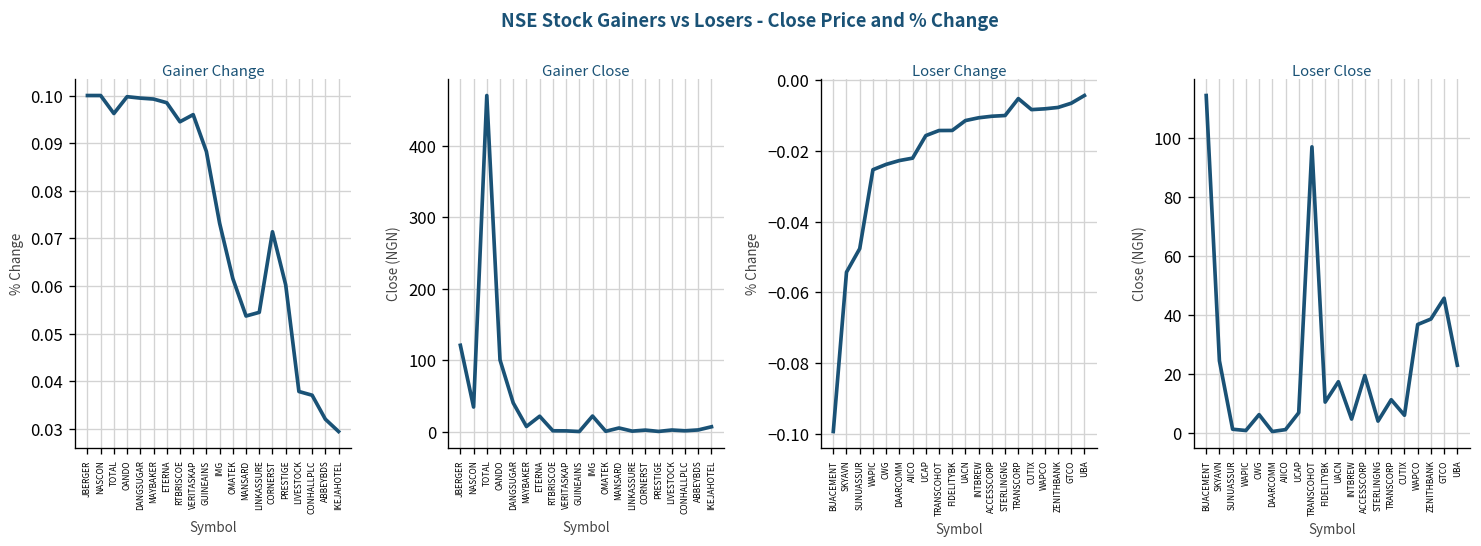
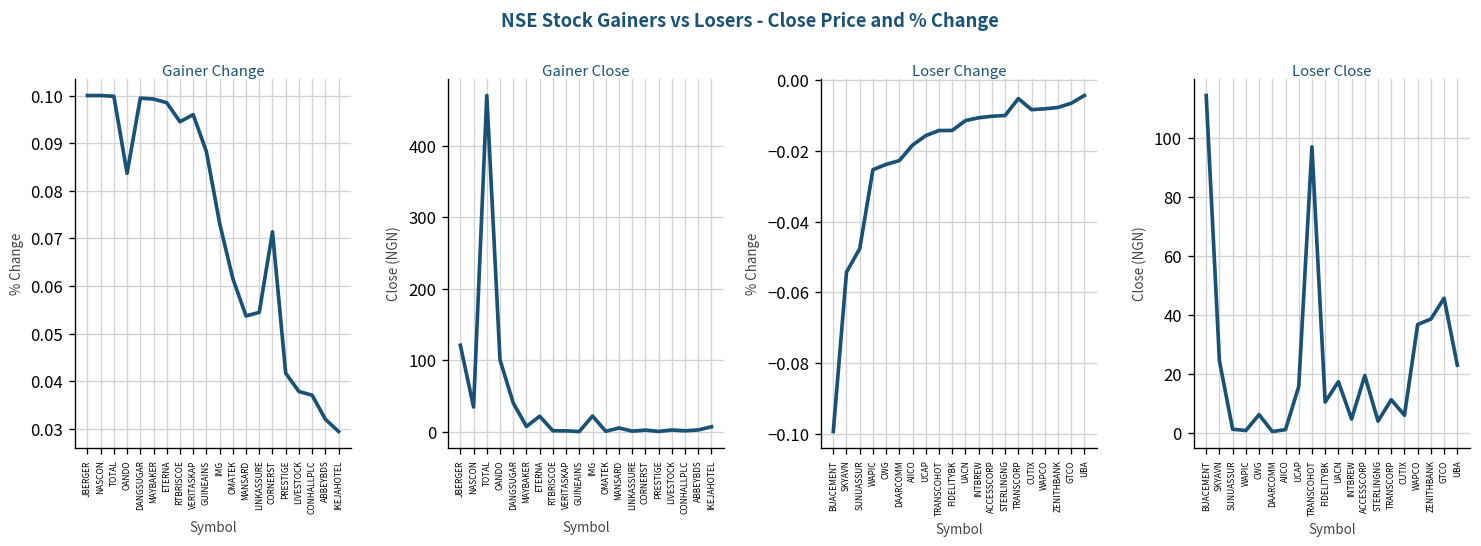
  {
    "Gainer Change": {
      "JBERGER": 0.100,
      "NASCON": 0.100,
-     "TOTAL": 0.096,
-     "OANDO": 0.100,
+     "TOTAL": 0.100,
+     "OANDO": 0.084,
      "DANGSUGAR": 0.099,
      "MAYBAKER": 0.099,
      "ETERNA": 0.098,
      "RTBRISCOE": 0.094,
      "VERITASKAP": 0.096,
      "GUINEAINS": 0.088,
      "IMG": 0.073,
      "OMATEK": 0.062,
      "MANSARD": 0.054,
      "LINKASSURE": 0.054,
      "CORNERST": 0.071,
-     "PRESTIGE": 0.060,
+     "PRESTIGE": 0.042,
      "LIVESTOCK": 0.038,
      "CONHALLPLC": 0.037,
      "ABBEYBDS": 0.032,
      "IKEJAHOTEL": 0.029
    },
    "Gainer Close": {
      "JBERGER": 120,
      "NASCON": 30,
      "TOTAL": 470,
      "OANDO": 100,
      "DANGSUGAR": 40,
      "MAYBAKER": 10,
      "ETERNA": 20,
      "RTBRISCOE": 0,
      "VERITASKAP": 0,
      "GUINEAINS": 0,
      "IMG": 20,
      "OMATEK": 0,
      "MANSARD": 10,
      "LINKASSURE": 0,
      "CORNERST": 0,
      "PRESTIGE": 0,
      "LIVESTOCK": 0,
      "CONHALLPLC": 0,
      "ABBEYBDS": 0,
      "IKEJAHOTEL": 10
    },
    "Loser Change": {
      "BUACEMENT": -0.099,
      "SKYAVN": -0.054,
      "SUNUASSUR": -0.048,
      "WAPIC": -0.025,
      "CWG": -0.024,
      "DAARCOMM": -0.023,
-     "AIICO": -0.022,
+     "AIICO": -0.018,
      "UCAP": -0.016,
      "TRANSCOHOT": -0.014,
      "FIDELITYBK": -0.014,
      "UACN": -0.011,
      "INTBREW": -0.011,
      "ACCESSCORP": -0.010,
      "STERLINGNG": -0.010,
      "TRANSCORP": -0.005,
      "CUTIX": -0.008,
      "WAPCO": -0.008,
      "ZENITHBANK": -0.008,
      "GTCO": -0.007,
      "UBA": -0.004
    },
    "Loser Close": {
      "BUACEMENT": 114,
      "SKYAVN": 24,
      "SUNUASSUR": 1,
      "WAPIC": 1,
      "CWG": 6,
      "DAARCOMM": 0,
      "AIICO": 1,
-     "UCAP": 7,
+     "UCAP": 16,
      "TRANSCOHOT": 97,
      "FIDELITYBK": 10,
      "UACN": 17,
      "INTBREW": 5,
      "ACCESSCORP": 19,
      "STERLINGNG": 4,
      "TRANSCORP": 11,
      "CUTIX": 6,
      "WAPCO": 37,
      "ZENITHBANK": 39,
      "GTCO": 46,
      "UBA": 23
    }
  }
